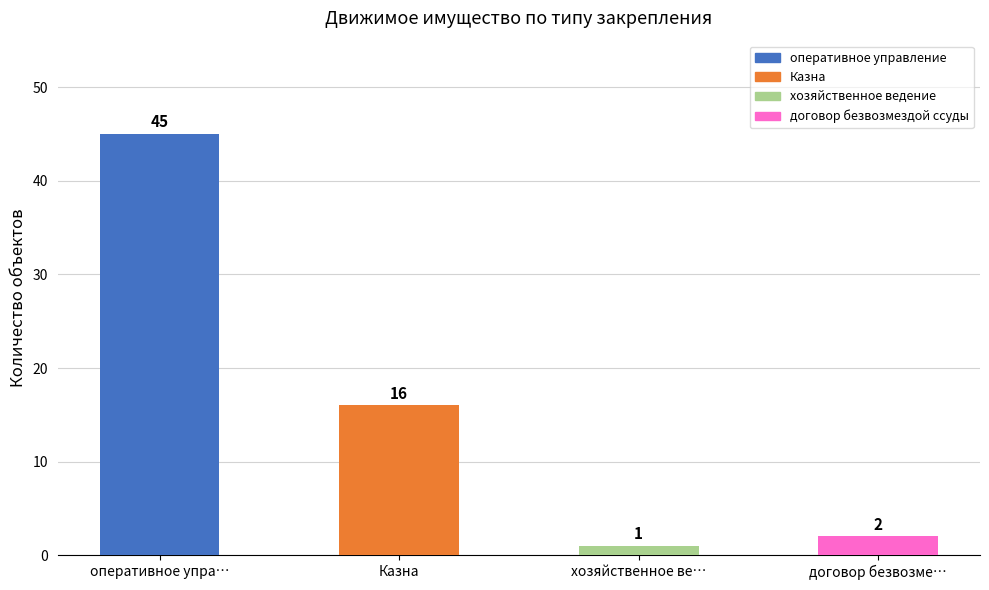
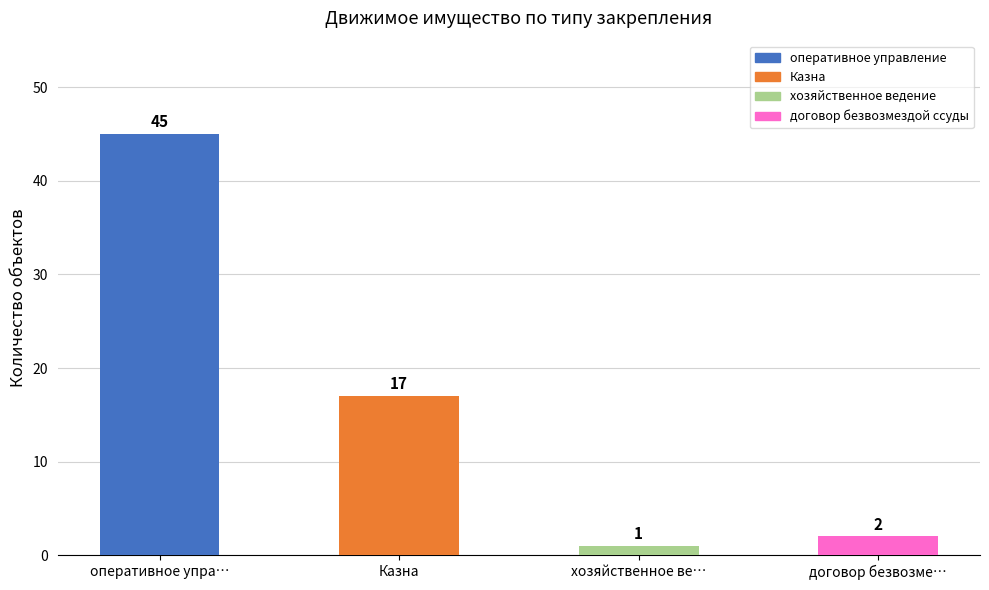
  {
    "оперативное упра…": 45,
-   "Казна": 16,
+   "Казна": 17,
    "хозяйственное ве…": 1,
    "договор безвозме…": 2
  }
